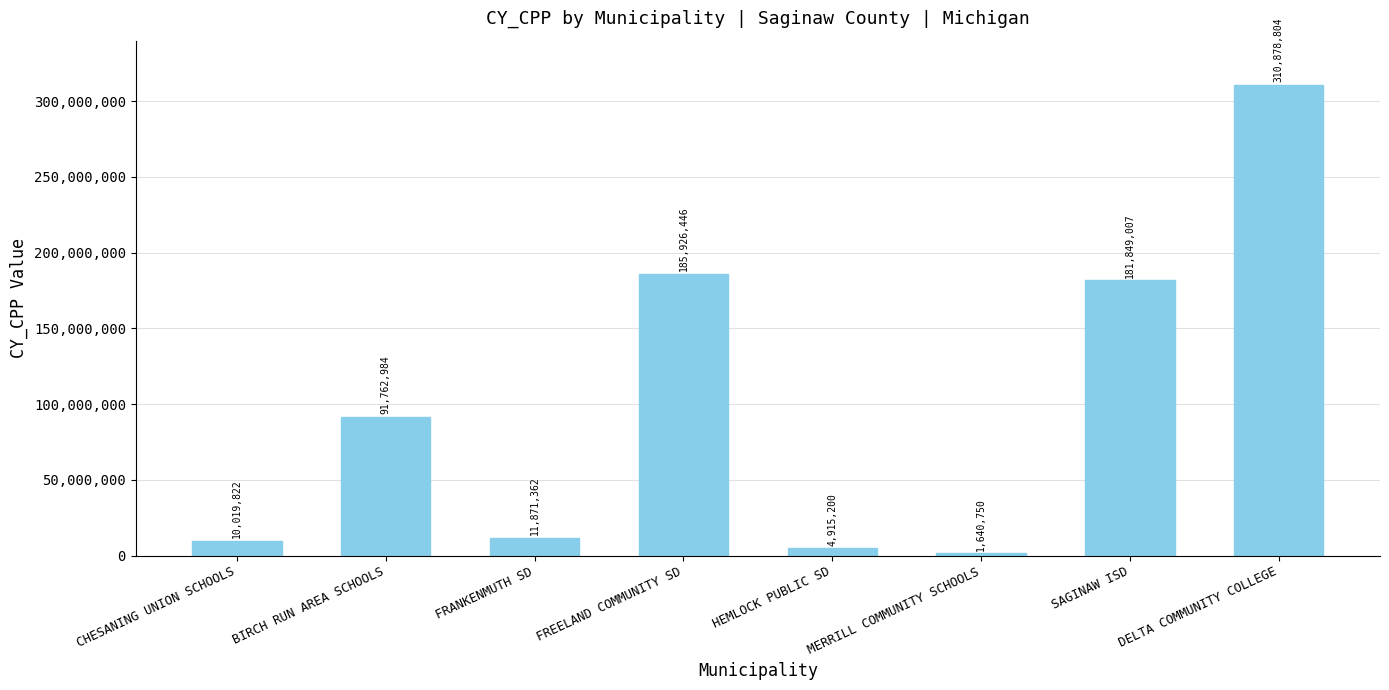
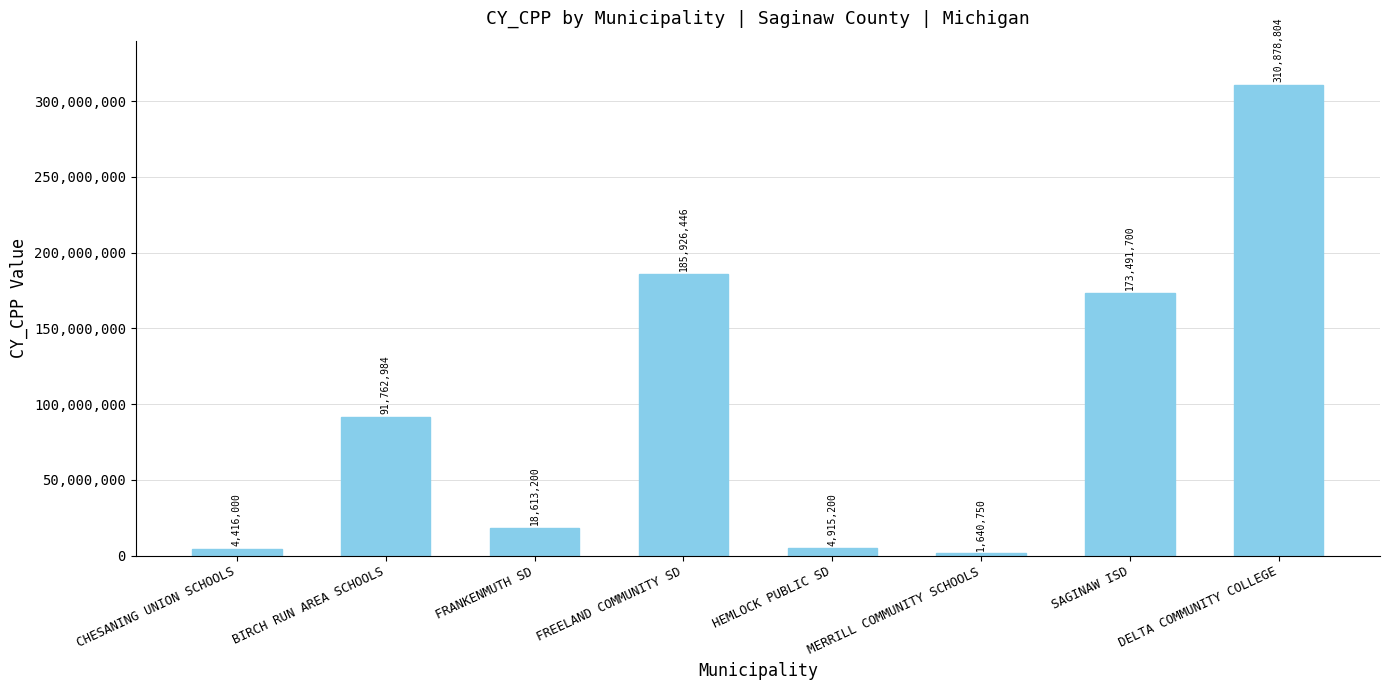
  {
-   "CHESANING UNION SCHOOLS": "10,019,822",
+   "CHESANING UNION SCHOOLS": "4,416,000",
    "BIRCH RUN AREA SCHOOLS": "91,762,984",
-   "FRANKENMUTH SD": "11,871,362",
+   "FRANKENMUTH SD": "18,613,200",
    "FREELAND COMMUNITY SD": "185,926,446",
    "HEMLOCK PUBLIC SD": "4,915,200",
    "MERRILL COMMUNITY SCHOOLS": "1,640,750",
-   "SAGINAW ISD": "181,849,007",
+   "SAGINAW ISD": "173,491,700",
    "DELTA COMMUNITY COLLEGE": "310,878,804"
  }
